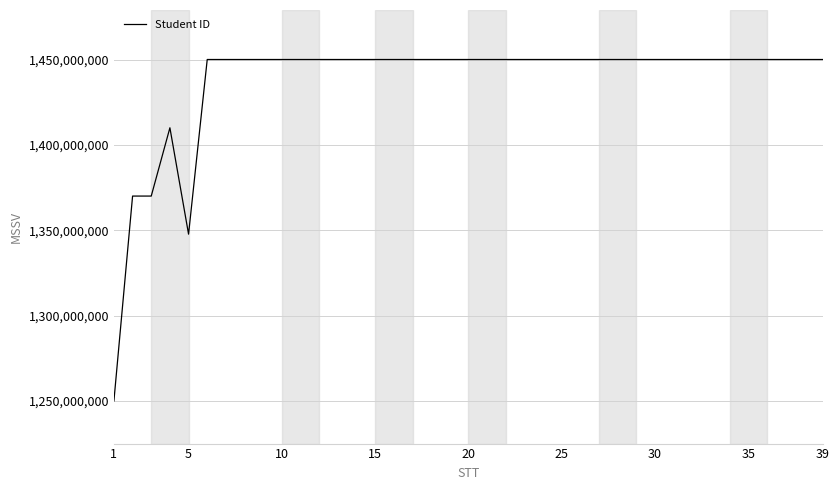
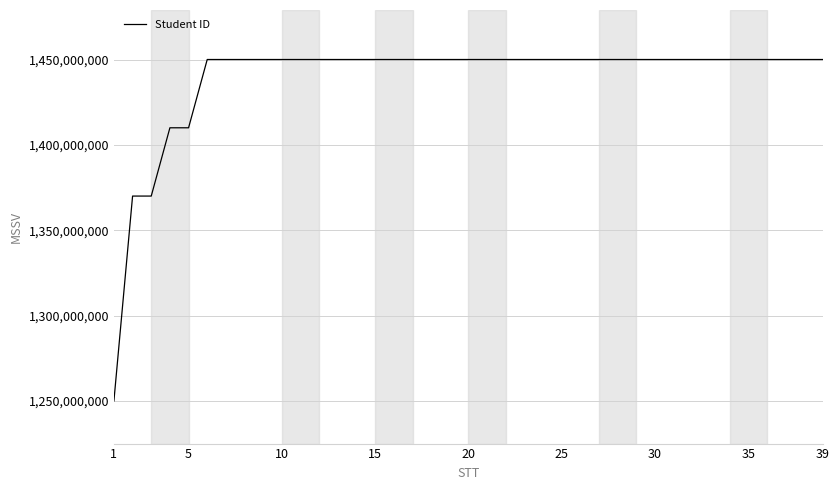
  {
    "1": "1,250,000,000",
-   "5": "1,348,000,000",
+   "5": "1,410,000,000",
    "10": "1,450,000,000",
    "15": "1,450,000,000",
    "20": "1,450,000,000",
    "25": "1,450,000,000",
    "30": "1,450,000,000",
    "35": "1,450,000,000",
    "39": "1,450,000,000"
  }
